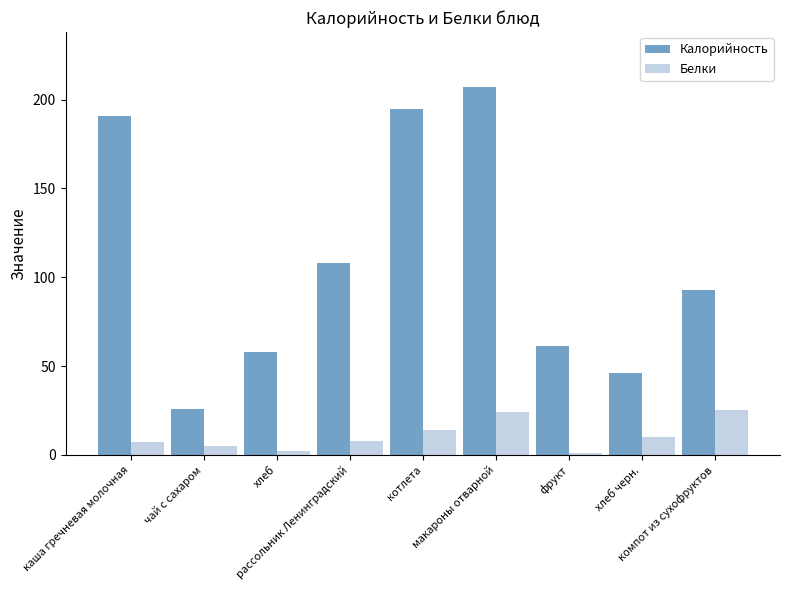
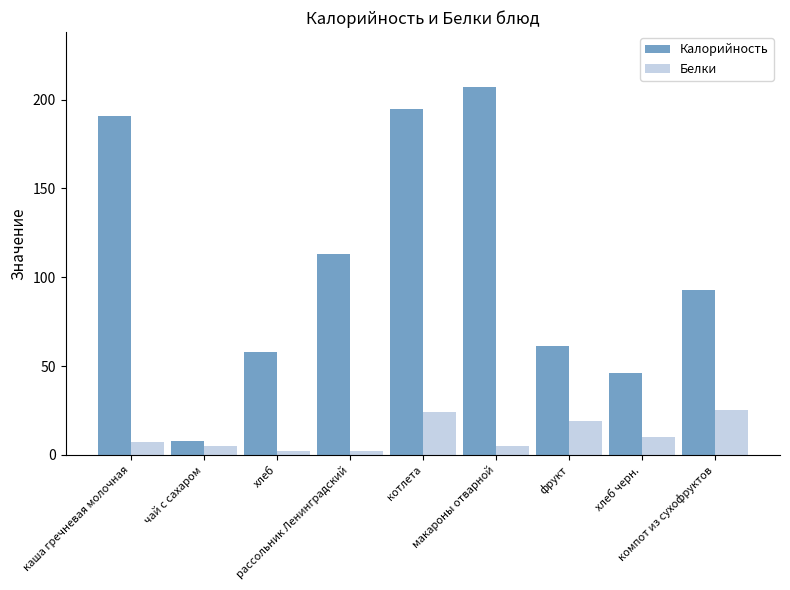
  {
    "Калорийность": {
      "каша гречневая молочная": 191,
-     "чай с сахаром": 26,
+     "чай с сахаром": 8,
      "хлеб": 58,
-     "рассольник Ленинградский": 108,
+     "рассольник Ленинградский": 113,
      "котлета": 195,
      "макароны отварной": 207,
      "фрукт": 61,
      "хлеб черн.": 46,
      "компот из сухофруктов": 93
    },
    "Белки": {
      "каша гречневая молочная": 7,
      "чай с сахаром": 5,
      "хлеб": 2,
-     "рассольник Ленинградский": 8,
-     "котлета": 14,
-     "макароны отварной": 24,
-     "фрукт": 1,
+     "рассольник Ленинградский": 2,
+     "котлета": 24,
+     "макароны отварной": 5,
+     "фрукт": 19,
      "хлеб черн.": 10,
      "компот из сухофруктов": 25
    }
  }
